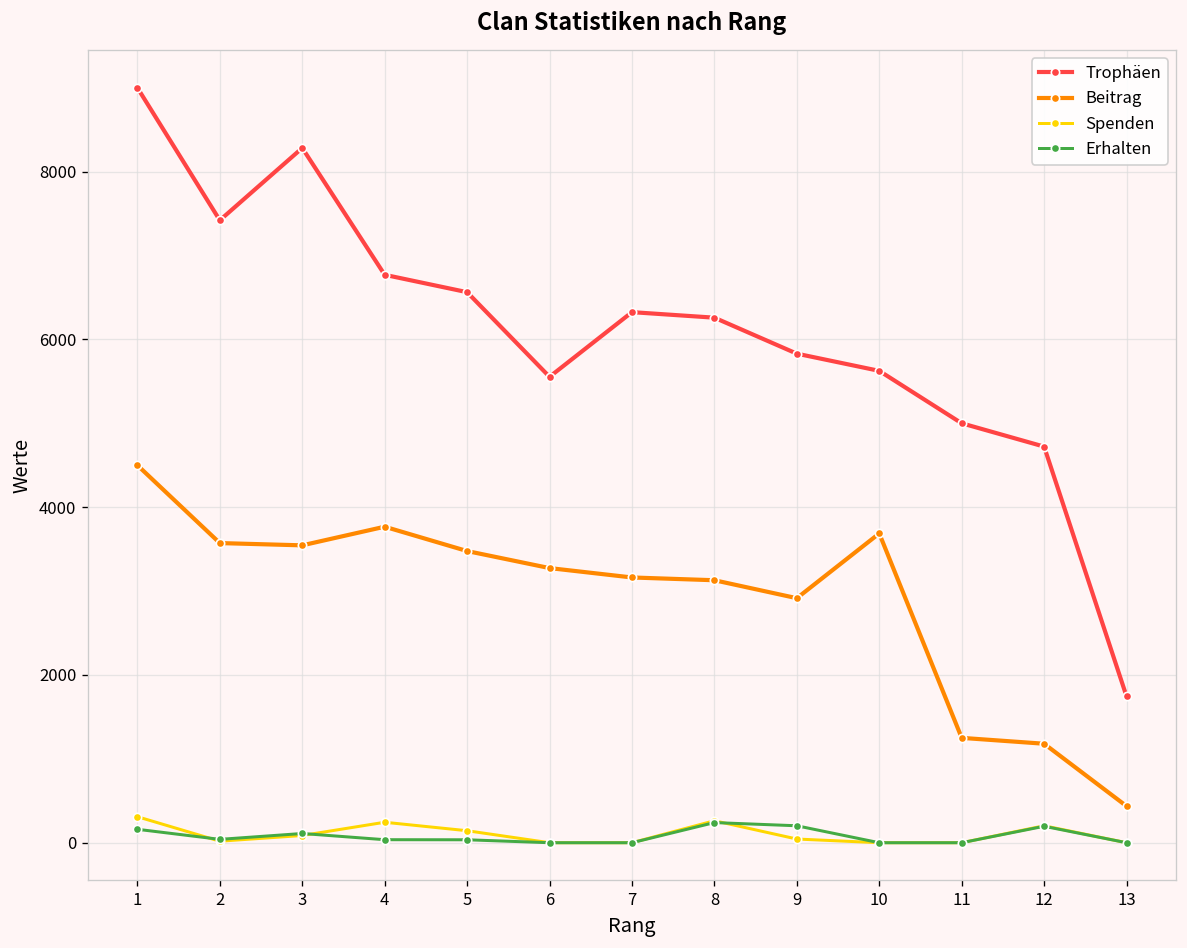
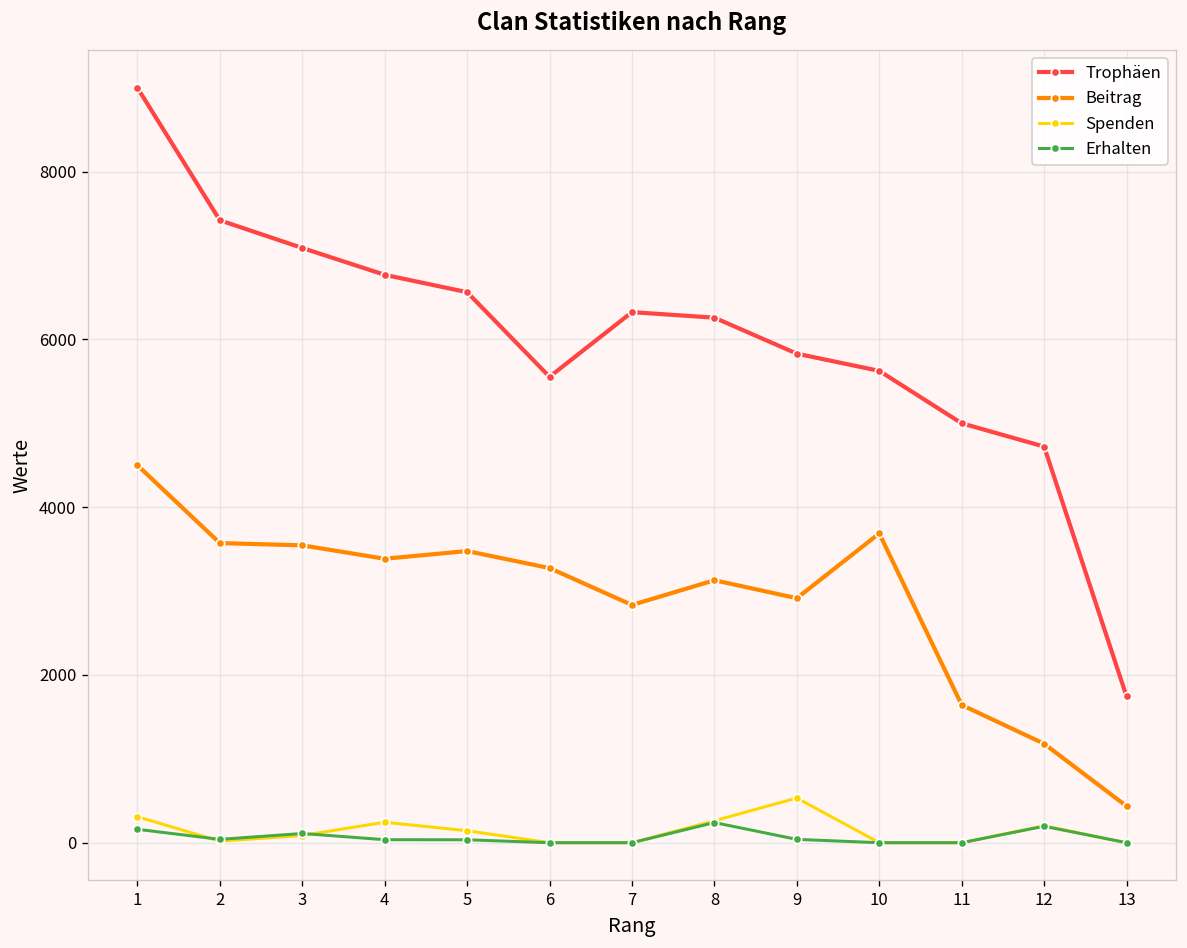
  {
    "Trophäen": {
      "1": 9000,
      "2": 7400,
-     "3": 8300,
+     "3": 7100,
      "4": 6800,
      "5": 6600,
      "6": 5600,
      "7": 6300,
      "8": 6300,
      "9": 5800,
      "10": 5600,
      "11": 5000,
      "12": 4700,
      "13": 1700
    },
    "Beitrag": {
      "1": 4500,
      "2": 3600,
      "3": 3500,
-     "4": 3800,
+     "4": 3400,
      "5": 3500,
      "6": 3300,
-     "7": 3200,
+     "7": 2800,
      "8": 3100,
      "9": 2900,
      "10": 3700,
-     "11": 1300,
+     "11": 1600,
      "12": 1200,
      "13": 400
    },
    "Spenden": {
      "1": 300,
      "4": 200,
      "5": 100,
-     "9": 0
+     "9": 500
    },
    "Erhalten": {
      "1": 200,
      "4": 0,
      "5": 0,
-     "9": 200
+     "9": 0
    }
  }
